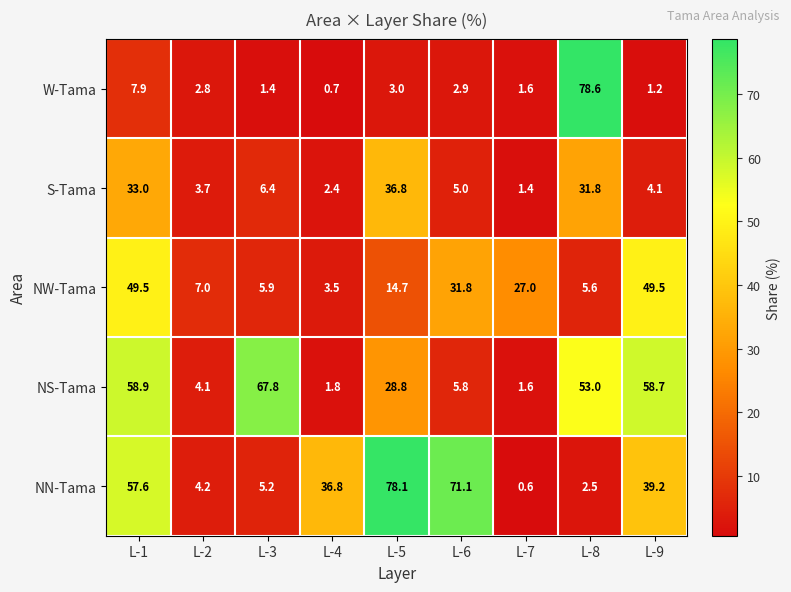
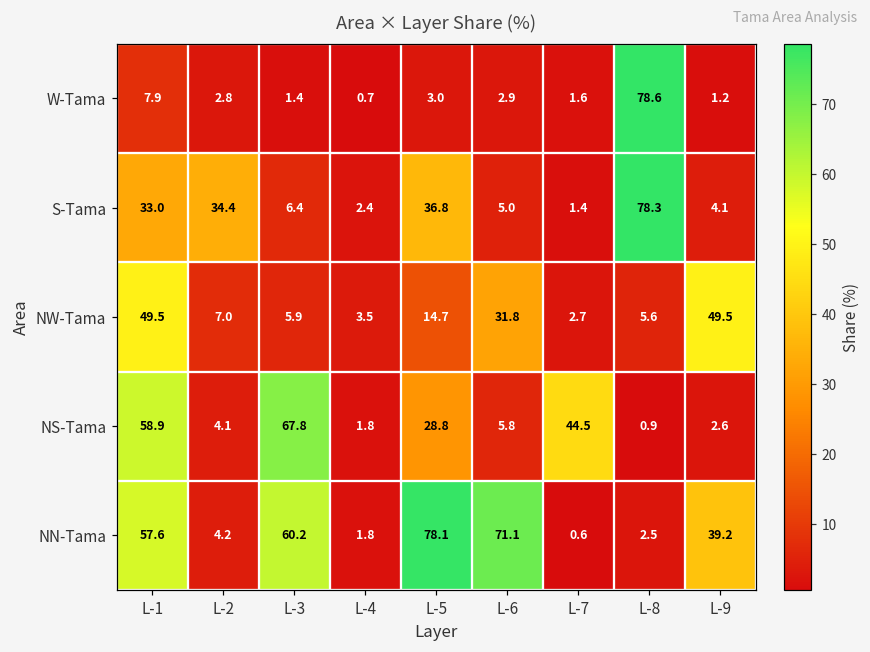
  {
    "W-Tama": {
      "L-1": 7.9,
      "L-2": 2.8,
      "L-3": 1.4,
      "L-4": 0.7,
      "L-5": 3.0,
      "L-6": 2.9,
      "L-7": 1.6,
      "L-8": 78.6,
      "L-9": 1.2
    },
    "S-Tama": {
      "L-1": 33.0,
-     "L-2": 3.7,
+     "L-2": 34.4,
      "L-3": 6.4,
      "L-4": 2.4,
      "L-5": 36.8,
      "L-6": 5.0,
      "L-7": 1.4,
-     "L-8": 31.8,
+     "L-8": 78.3,
      "L-9": 4.1
    },
    "NW-Tama": {
      "L-1": 49.5,
      "L-2": 7.0,
      "L-3": 5.9,
      "L-4": 3.5,
      "L-5": 14.7,
      "L-6": 31.8,
-     "L-7": 27.0,
+     "L-7": 2.7,
      "L-8": 5.6,
      "L-9": 49.5
    },
    "NS-Tama": {
      "L-1": 58.9,
      "L-2": 4.1,
      "L-3": 67.8,
      "L-4": 1.8,
      "L-5": 28.8,
      "L-6": 5.8,
-     "L-7": 1.6,
-     "L-8": 53.0,
-     "L-9": 58.7
+     "L-7": 44.5,
+     "L-8": 0.9,
+     "L-9": 2.6
    },
    "NN-Tama": {
      "L-1": 57.6,
      "L-2": 4.2,
-     "L-3": 5.2,
-     "L-4": 36.8,
+     "L-3": 60.2,
+     "L-4": 1.8,
      "L-5": 78.1,
      "L-6": 71.1,
      "L-7": 0.6,
      "L-8": 2.5,
      "L-9": 39.2
    }
  }
